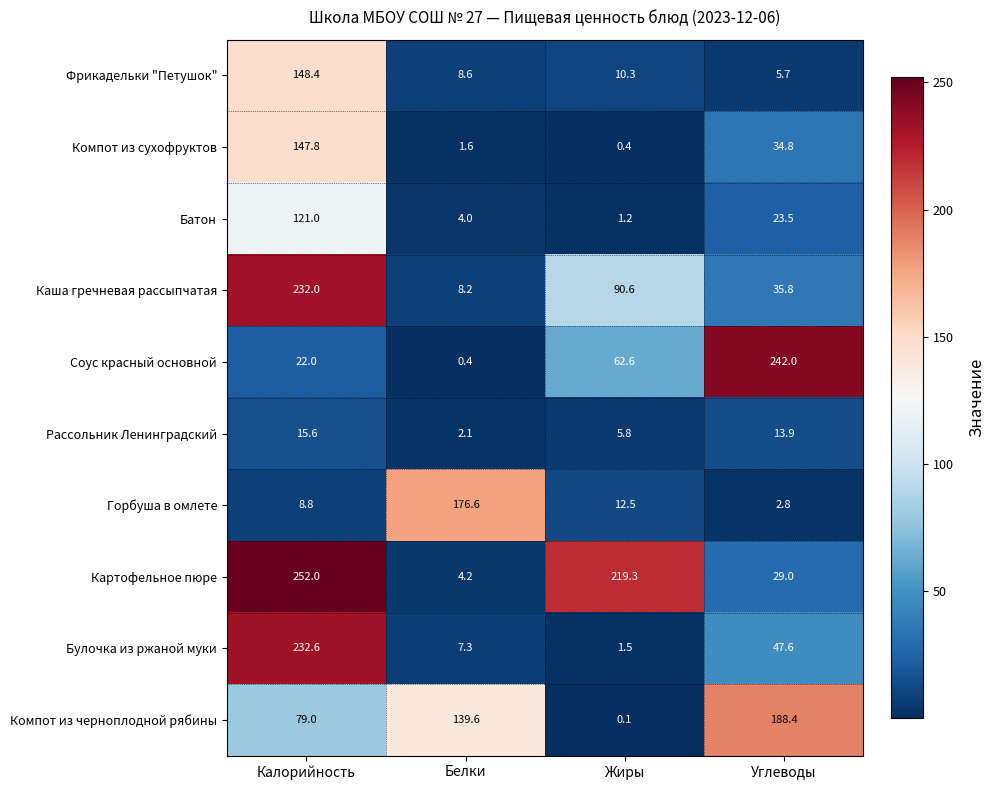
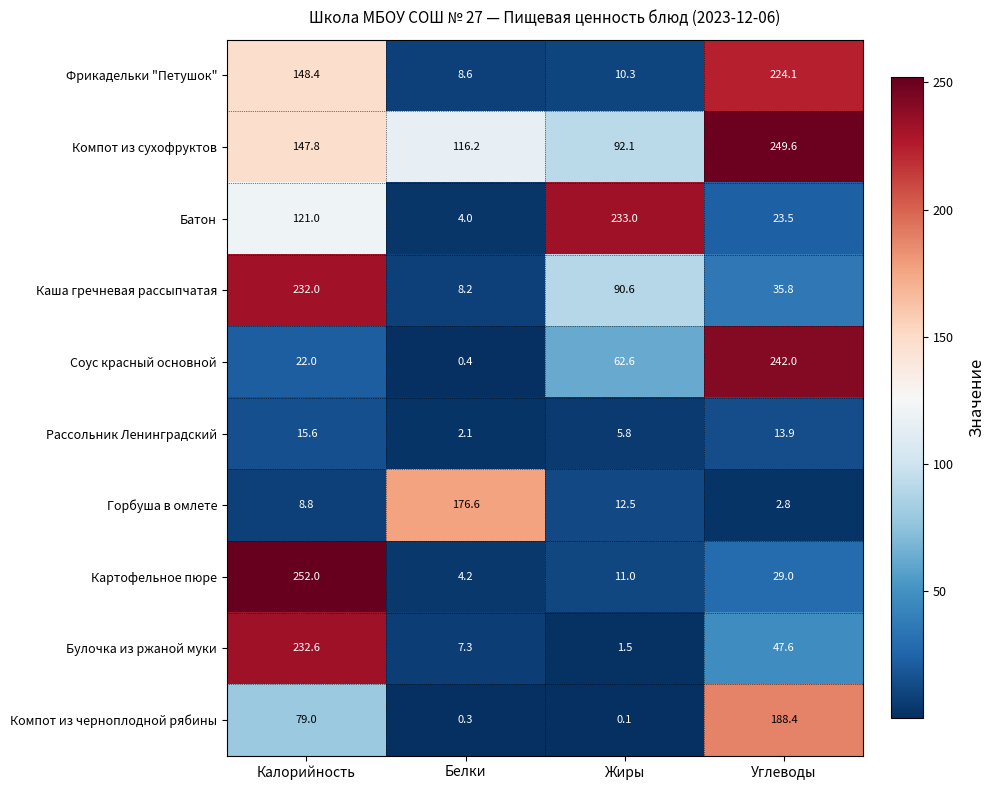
  {
    "Фрикадельки \"Петушок\"": {
      "Калорийность": 148.4,
      "Белки": 8.6,
      "Жиры": 10.3,
-     "Углеводы": 5.7
+     "Углеводы": 224.1
    },
    "Компот из сухофруктов": {
      "Калорийность": 147.8,
-     "Белки": 1.6,
-     "Жиры": 0.4,
-     "Углеводы": 34.8
+     "Белки": 116.2,
+     "Жиры": 92.1,
+     "Углеводы": 249.6
    },
    "Батон": {
      "Калорийность": 121.0,
      "Белки": 4.0,
-     "Жиры": 1.2,
+     "Жиры": 233.0,
      "Углеводы": 23.5
    },
    "Каша гречневая рассыпчатая": {
      "Калорийность": 232.0,
      "Белки": 8.2,
      "Жиры": 90.6,
      "Углеводы": 35.8
    },
    "Соус красный основной": {
      "Калорийность": 22.0,
      "Белки": 0.4,
      "Жиры": 62.6,
      "Углеводы": 242.0
    },
    "Рассольник Ленинградский": {
      "Калорийность": 15.6,
      "Белки": 2.1,
      "Жиры": 5.8,
      "Углеводы": 13.9
    },
    "Горбуша в омлете": {
      "Калорийность": 8.8,
      "Белки": 176.6,
      "Жиры": 12.5,
      "Углеводы": 2.8
    },
    "Картофельное пюре": {
      "Калорийность": 252.0,
      "Белки": 4.2,
-     "Жиры": 219.3,
+     "Жиры": 11.0,
      "Углеводы": 29.0
    },
    "Булочка из ржаной муки": {
      "Калорийность": 232.6,
      "Белки": 7.3,
      "Жиры": 1.5,
      "Углеводы": 47.6
    },
    "Компот из черноплодной рябины": {
      "Калорийность": 79.0,
-     "Белки": 139.6,
+     "Белки": 0.3,
      "Жиры": 0.1,
      "Углеводы": 188.4
    }
  }
